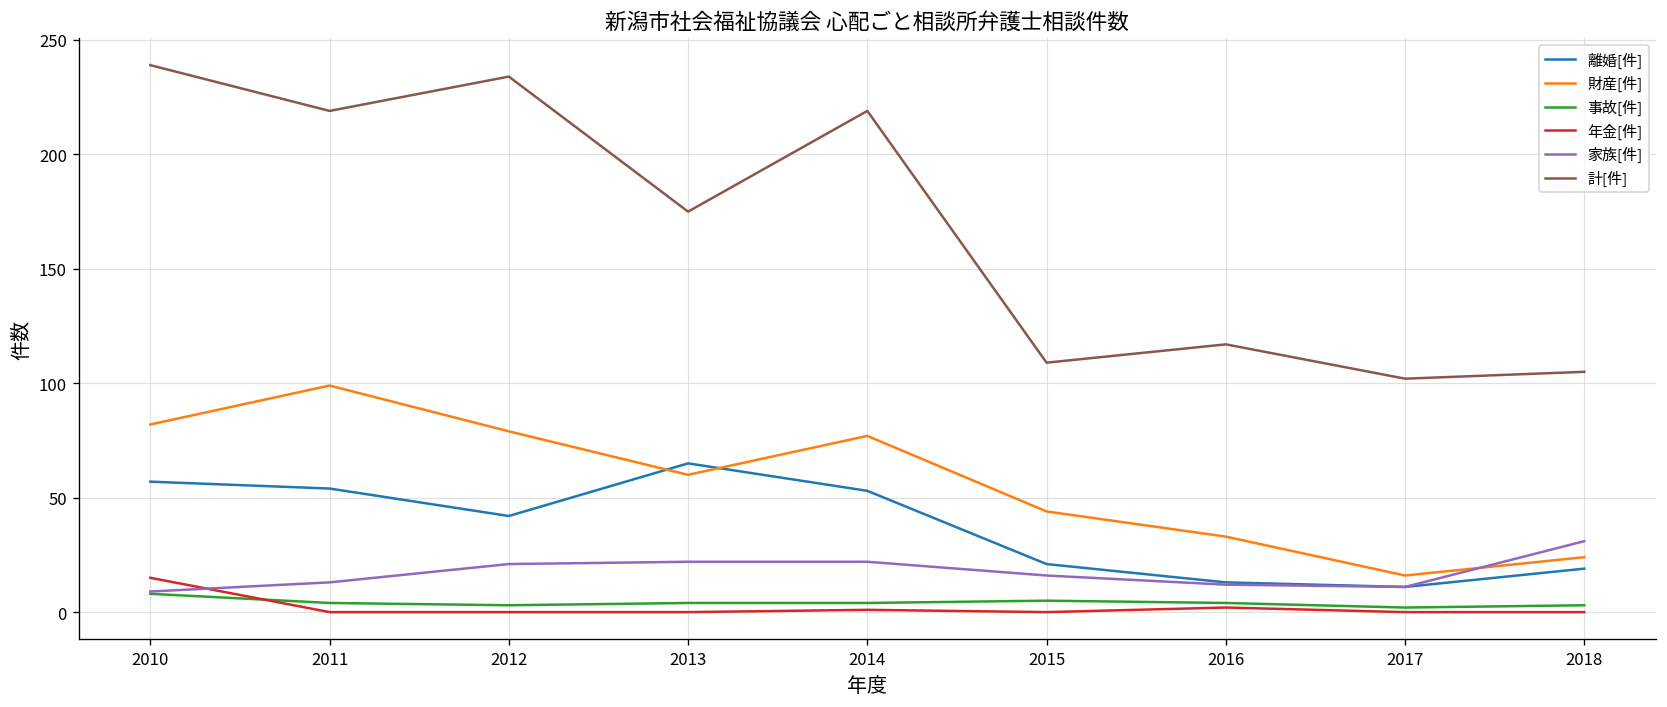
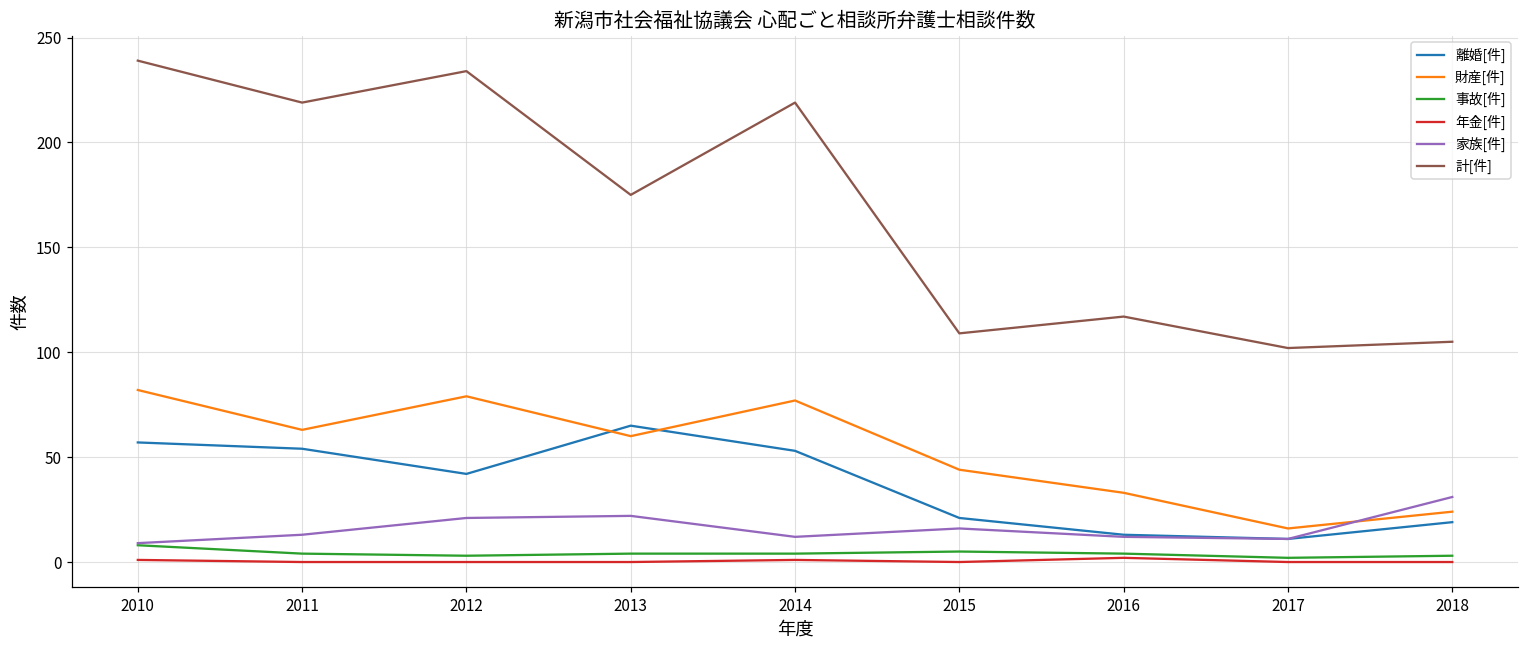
  {
    "離婚[件]": {
      "2010": 57,
      "2011": 54,
      "2012": 42,
      "2013": 65,
      "2014": 53,
      "2015": 21,
      "2018": 19
    },
    "財産[件]": {
      "2010": 82,
-     "2011": 99,
+     "2011": 63,
      "2012": 79,
      "2013": 60,
      "2014": 77,
      "2015": 44,
      "2016": 33,
      "2017": 16,
      "2018": 24
    },
    "事故[件]": {
      "2011": 4,
      "2012": 3,
      "2013": 4,
      "2014": 4,
      "2015": 5,
      "2016": 4,
      "2017": 2,
      "2018": 3
    },
    "年金[件]": {
-     "2010": 15,
+     "2010": 1,
      "2011": 0,
      "2012": 0,
      "2013": 0,
      "2014": 1,
      "2015": 0,
      "2016": 2,
      "2017": 0,
      "2018": 0
    },
    "家族[件]": {
      "2011": 13,
      "2012": 21,
      "2013": 22,
-     "2014": 22,
+     "2014": 12,
      "2015": 16,
      "2018": 31
    },
    "計[件]": {
      "2010": 239,
      "2011": 219,
      "2012": 234,
      "2013": 175,
      "2014": 219,
      "2015": 109,
      "2016": 117,
      "2017": 102,
      "2018": 105
    }
  }
